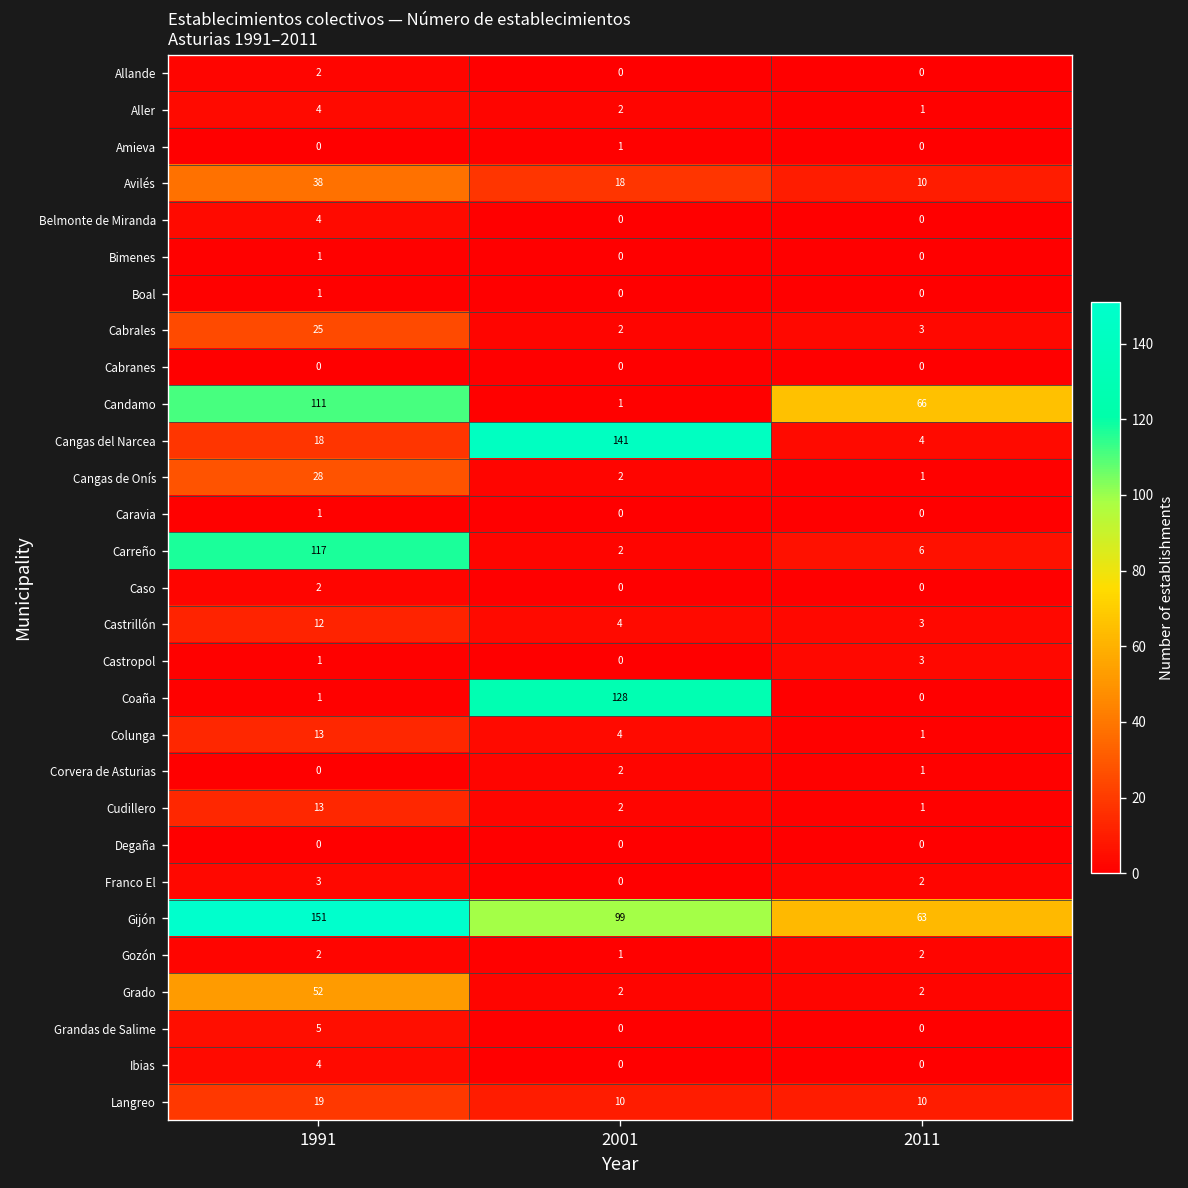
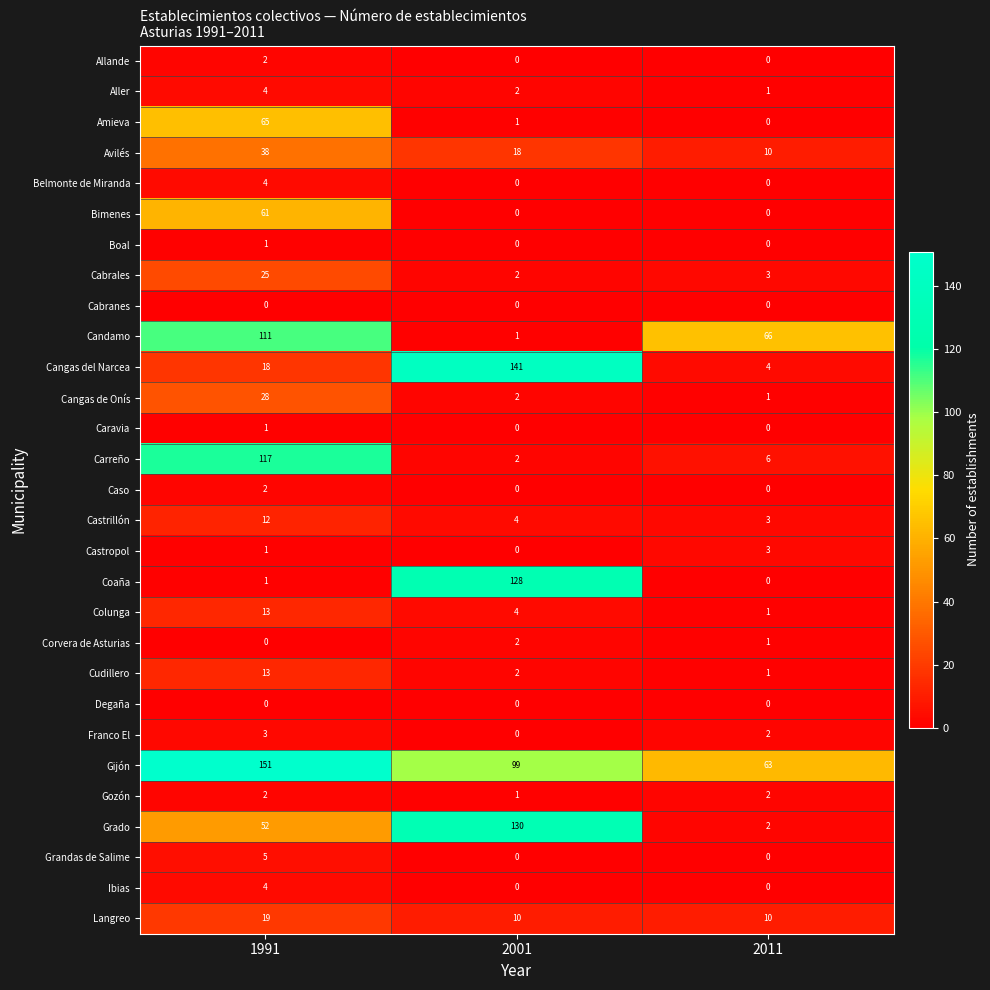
  {
    "Allande": {
      "1991": 2,
      "2001": 0,
      "2011": 0
    },
    "Aller": {
      "1991": 4,
      "2001": 2,
      "2011": 1
    },
    "Amieva": {
-     "1991": 0,
+     "1991": 65,
      "2001": 1,
      "2011": 0
    },
    "Avilés": {
      "1991": 38,
      "2001": 18,
      "2011": 10
    },
    "Belmonte de Miranda": {
      "1991": 4,
      "2001": 0,
      "2011": 0
    },
    "Bimenes": {
-     "1991": 1,
+     "1991": 61,
      "2001": 0,
      "2011": 0
    },
    "Boal": {
      "1991": 1,
      "2001": 0,
      "2011": 0
    },
    "Cabrales": {
      "1991": 25,
      "2001": 2,
      "2011": 3
    },
    "Cabranes": {
      "1991": 0,
      "2001": 0,
      "2011": 0
    },
    "Candamo": {
      "1991": 111,
      "2001": 1,
      "2011": 66
    },
    "Cangas del Narcea": {
      "1991": 18,
      "2001": 141,
      "2011": 4
    },
    "Cangas de Onís": {
      "1991": 28,
      "2001": 2,
      "2011": 1
    },
    "Caravia": {
      "1991": 1,
      "2001": 0,
      "2011": 0
    },
    "Carreño": {
      "1991": 117,
      "2001": 2,
      "2011": 6
    },
    "Caso": {
      "1991": 2,
      "2001": 0,
      "2011": 0
    },
    "Castrillón": {
      "1991": 12,
      "2001": 4,
      "2011": 3
    },
    "Castropol": {
      "1991": 1,
      "2001": 0,
      "2011": 3
    },
    "Coaña": {
      "1991": 1,
      "2001": 128,
      "2011": 0
    },
    "Colunga": {
      "1991": 13,
      "2001": 4,
      "2011": 1
    },
    "Corvera de Asturias": {
      "1991": 0,
      "2001": 2,
      "2011": 1
    },
    "Cudillero": {
      "1991": 13,
      "2001": 2,
      "2011": 1
    },
    "Degaña": {
      "1991": 0,
      "2001": 0,
      "2011": 0
    },
    "Franco El": {
      "1991": 3,
      "2001": 0,
      "2011": 2
    },
    "Gijón": {
      "1991": 151,
      "2001": 99,
      "2011": 63
    },
    "Gozón": {
      "1991": 2,
      "2001": 1,
      "2011": 2
    },
    "Grado": {
      "1991": 52,
-     "2001": 2,
+     "2001": 130,
      "2011": 2
    },
    "Grandas de Salime": {
      "1991": 5,
      "2001": 0,
      "2011": 0
    },
    "Ibias": {
      "1991": 4,
      "2001": 0,
      "2011": 0
    },
    "Langreo": {
      "1991": 19,
      "2001": 10,
      "2011": 10
    }
  }
